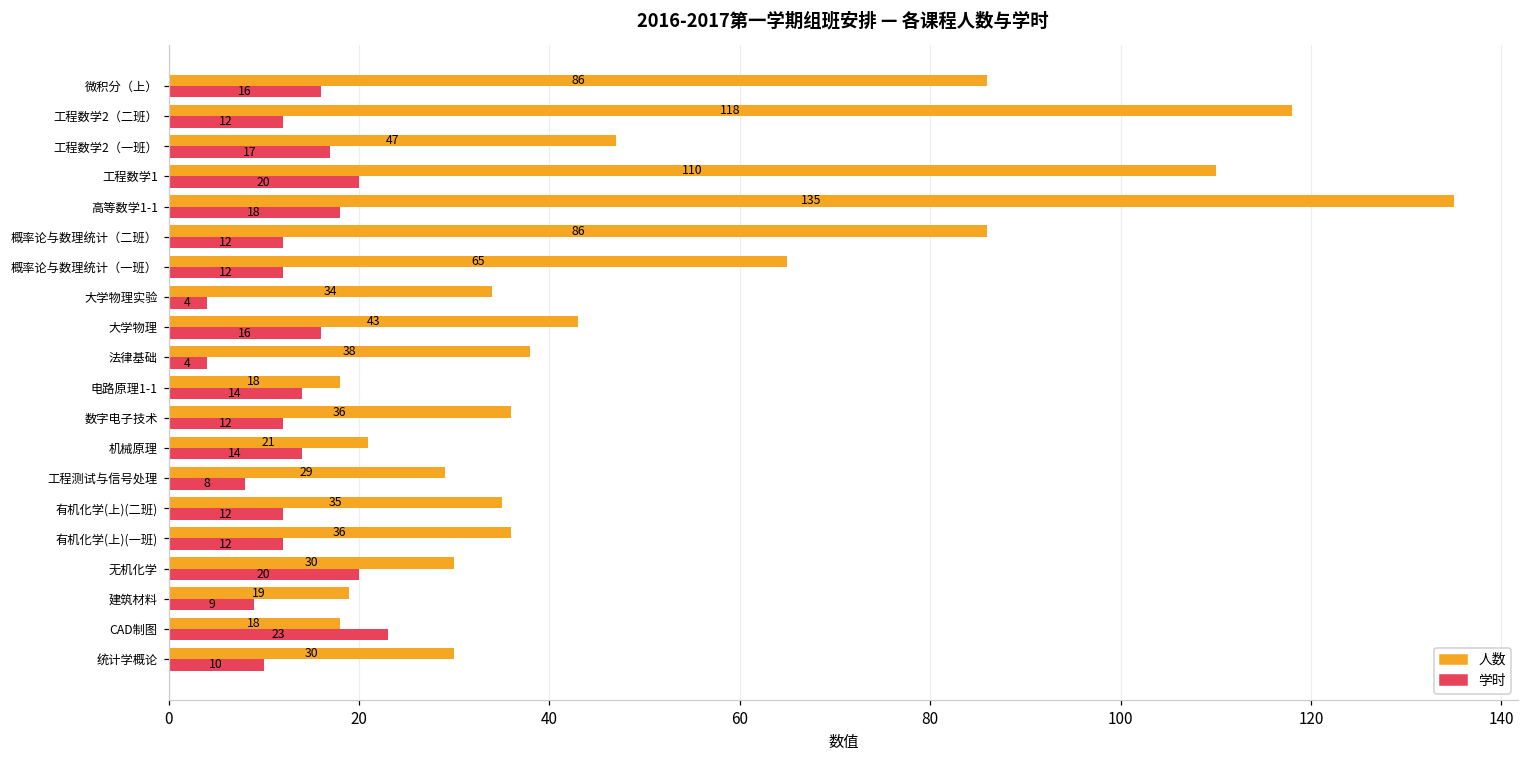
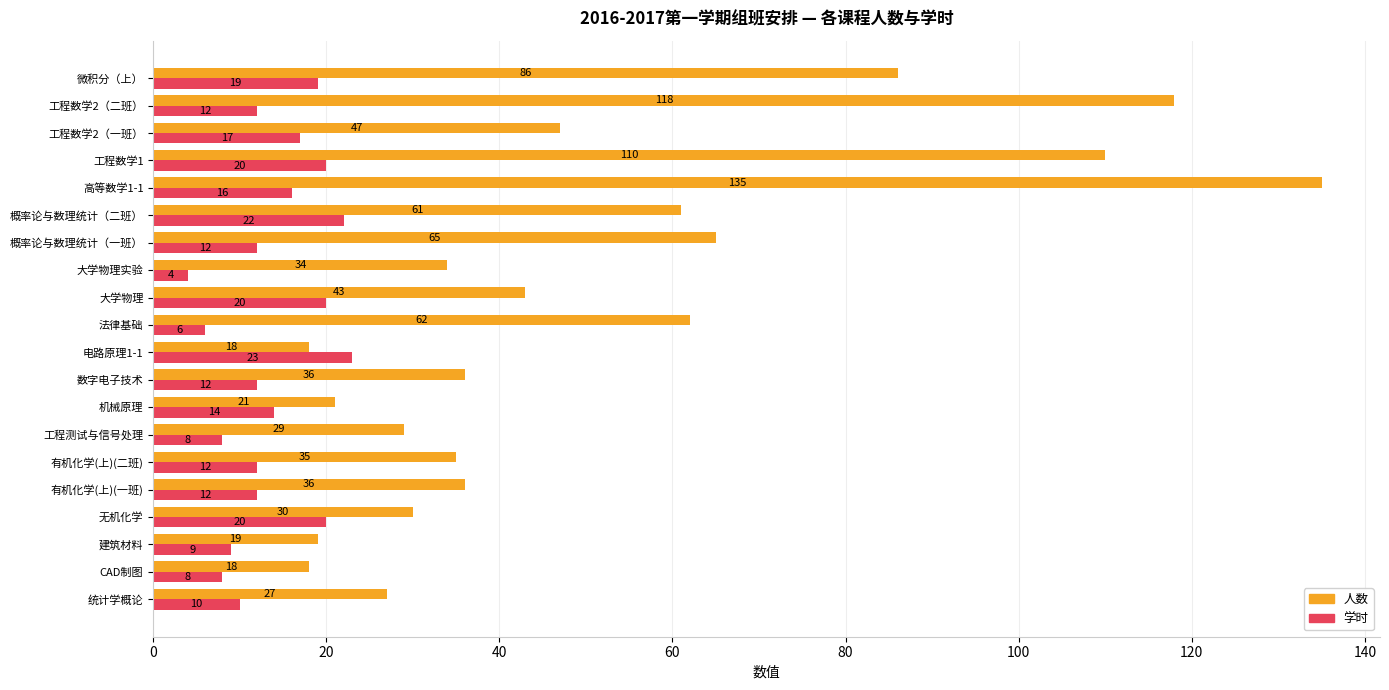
  {
    "人数": {
      "微积分（上）": 86,
      "工程数学2（二班）": 118,
      "工程数学2（一班）": 47,
      "工程数学1": 110,
      "高等数学1-1": 135,
-     "概率论与数理统计（二班）": 86,
+     "概率论与数理统计（二班）": 61,
      "概率论与数理统计（一班）": 65,
      "大学物理实验": 34,
      "大学物理": 43,
-     "法律基础": 38,
+     "法律基础": 62,
      "电路原理1-1": 18,
      "数字电子技术": 36,
      "机械原理": 21,
      "工程测试与信号处理": 29,
      "有机化学(上)(二班)": 35,
      "有机化学(上)(一班)": 36,
      "无机化学": 30,
      "建筑材料": 19,
      "CAD制图": 18,
-     "统计学概论": 30
+     "统计学概论": 27
    },
    "学时": {
-     "微积分（上）": 16,
+     "微积分（上）": 19,
      "工程数学2（二班）": 12,
      "工程数学2（一班）": 17,
      "工程数学1": 20,
-     "高等数学1-1": 18,
-     "概率论与数理统计（二班）": 12,
+     "高等数学1-1": 16,
+     "概率论与数理统计（二班）": 22,
      "概率论与数理统计（一班）": 12,
      "大学物理实验": 4,
-     "大学物理": 16,
-     "法律基础": 4,
-     "电路原理1-1": 14,
+     "大学物理": 20,
+     "法律基础": 6,
+     "电路原理1-1": 23,
      "数字电子技术": 12,
      "机械原理": 14,
      "工程测试与信号处理": 8,
      "有机化学(上)(二班)": 12,
      "有机化学(上)(一班)": 12,
      "无机化学": 20,
      "建筑材料": 9,
-     "CAD制图": 23,
+     "CAD制图": 8,
      "统计学概论": 10
    }
  }
